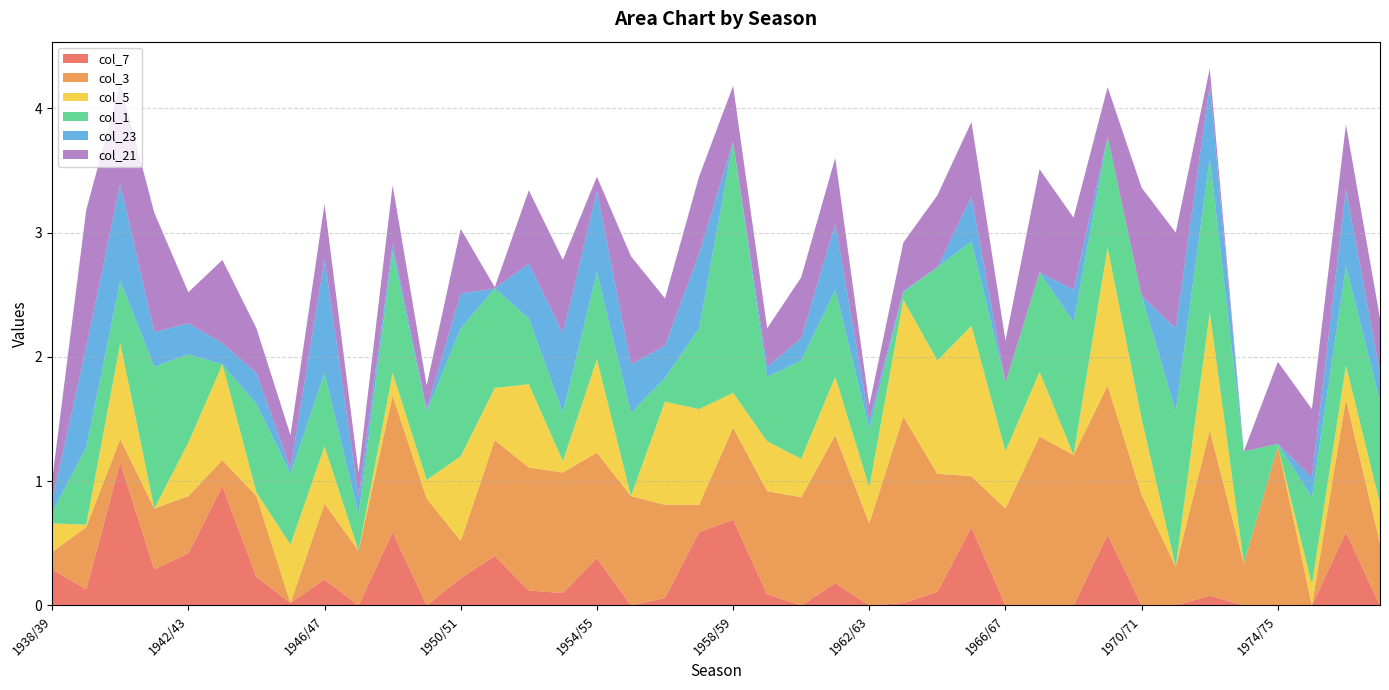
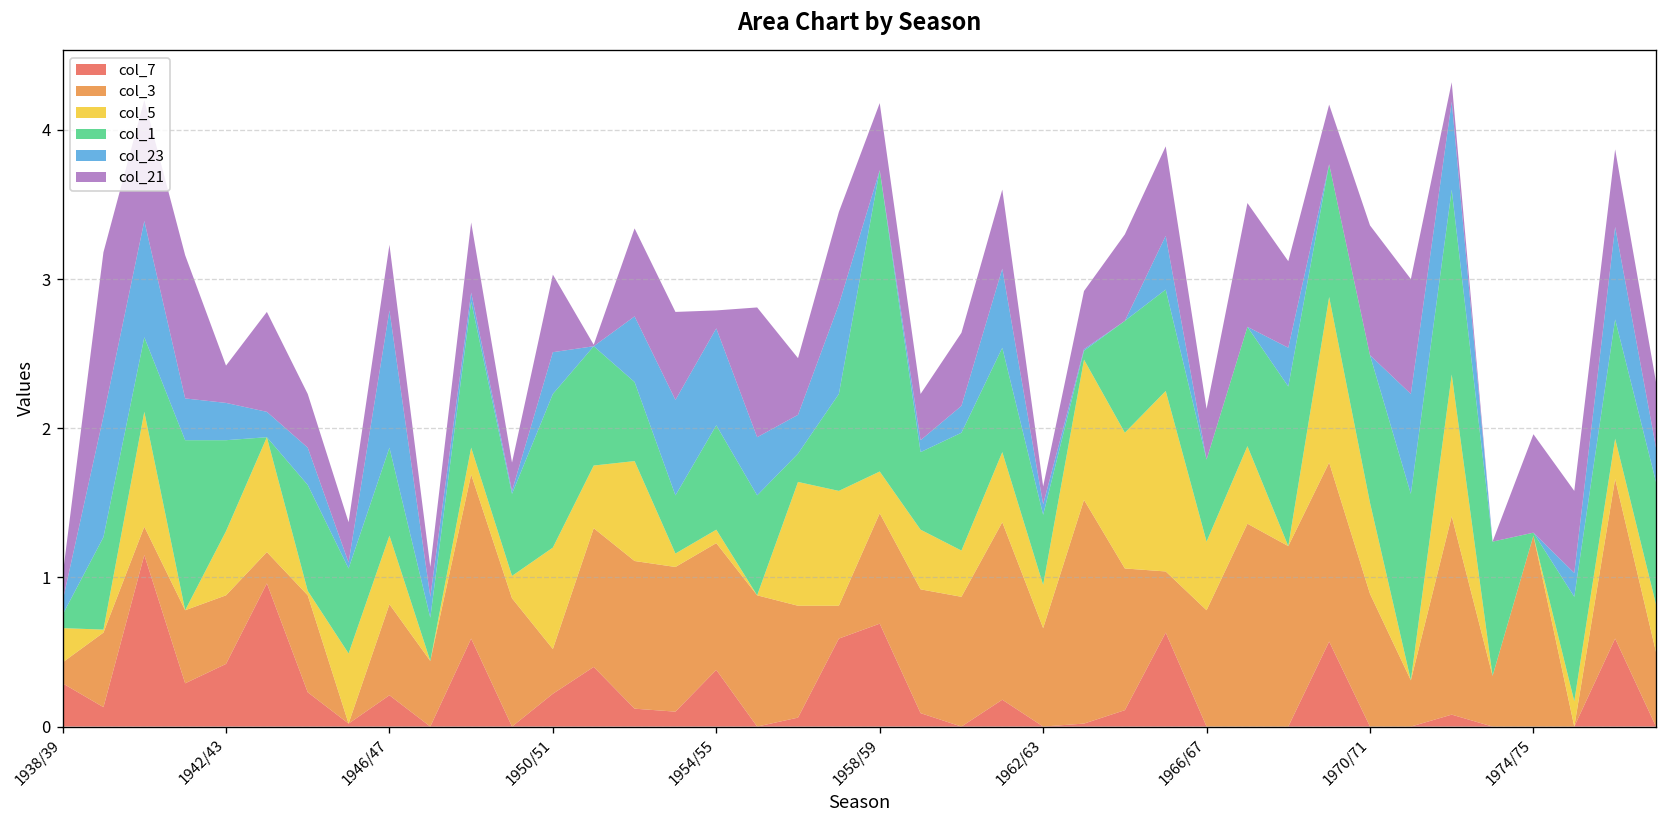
  {
    "col_5": {
      "1938/39": 0.23,
      "1942/43": 0.43,
      "1946/47": 0.46,
      "1950/51": 0.68,
-     "1954/55": 0.75,
+     "1954/55": 0.09,
      "1958/59": 0.28,
      "1962/63": 0.29,
      "1966/67": 0.46,
      "1970/71": 0.61
    },
    "col_1": {
      "1938/39": 0.09,
-     "1942/43": 0.71,
+     "1942/43": 0.61,
      "1946/47": 0.59,
      "1950/51": 1.03,
      "1954/55": 0.70,
      "1962/63": 0.47
    },
    "col_23": {
      "1938/39": 0.09,
      "1942/43": 0.25,
      "1946/47": 0.92,
      "1950/51": 0.28,
      "1954/55": 0.65,
      "1962/63": 0.07
    },
    "col_21": {
      "1938/39": 0.17,
      "1942/43": 0.25,
      "1946/47": 0.44,
      "1950/51": 0.52,
      "1954/55": 0.12,
      "1958/59": 0.45,
      "1962/63": 0.12,
      "1966/67": 0.34,
      "1970/71": 0.87,
      "1974/75": 0.66
    }
  }
